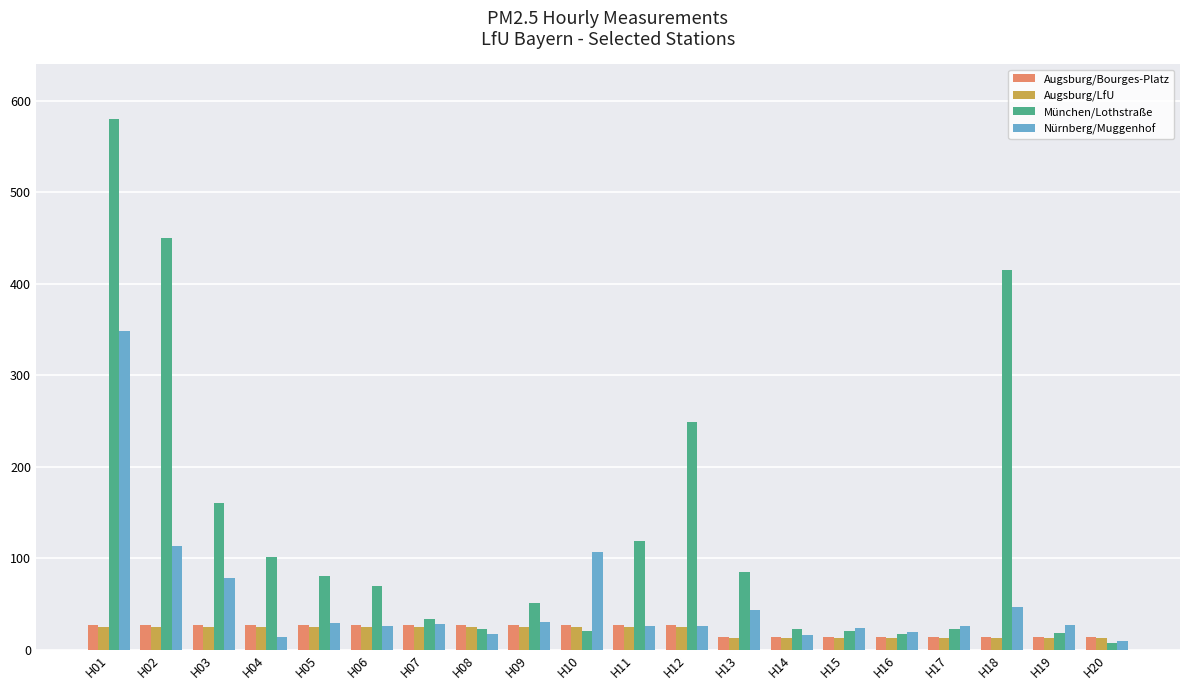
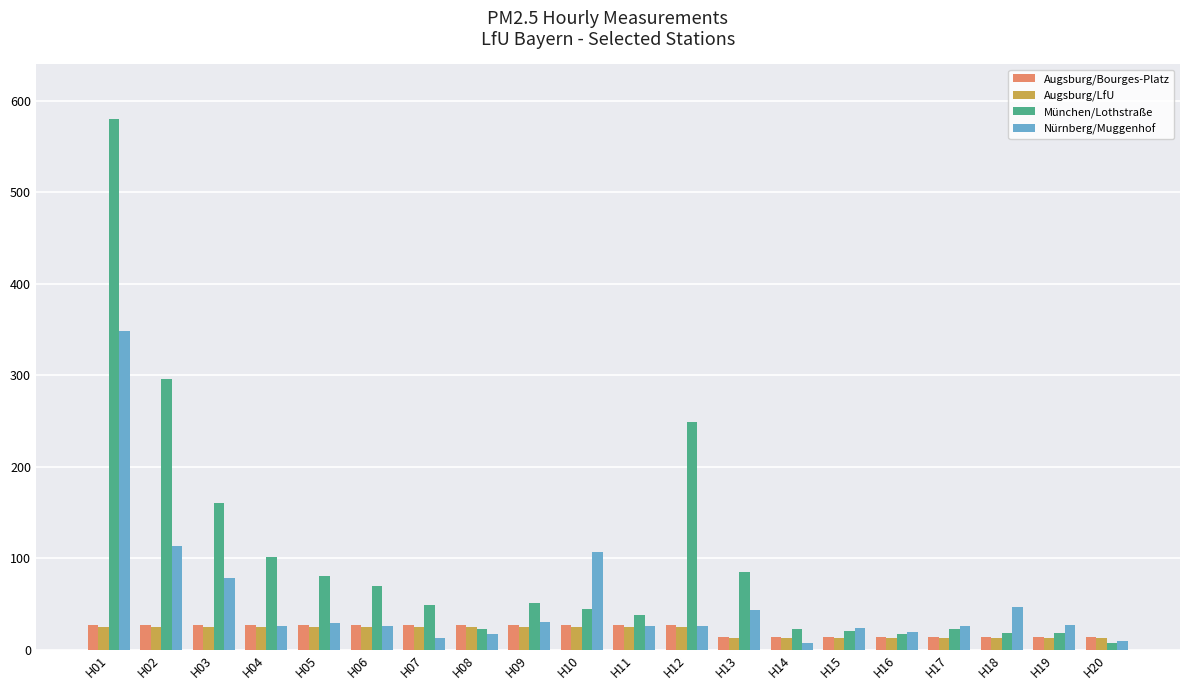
  {
    "München/Lothstraße": {
      "H01": 580,
-     "H02": 450,
+     "H02": 300,
      "H03": 160,
      "H04": 100,
      "H05": 80,
      "H06": 70,
-     "H07": 30,
+     "H07": 50,
      "H08": 20,
      "H09": 50,
-     "H10": 20,
-     "H11": 120,
+     "H10": 40,
+     "H11": 40,
      "H12": 250,
      "H13": 90,
      "H14": 20,
      "H15": 20,
      "H16": 20,
      "H17": 20,
-     "H18": 420,
+     "H18": 20,
      "H19": 20,
      "H20": 10
    },
    "Nürnberg/Muggenhof": {
      "H01": 350,
      "H02": 110,
      "H03": 80,
-     "H04": 10,
+     "H04": 30,
      "H05": 30,
      "H06": 30,
-     "H07": 30,
+     "H07": 10,
      "H08": 20,
      "H09": 30,
      "H10": 110,
      "H11": 30,
      "H12": 30,
      "H13": 40,
-     "H14": 20,
+     "H14": 10,
      "H15": 20,
      "H16": 20,
      "H17": 30,
      "H18": 50,
      "H19": 30,
      "H20": 10
    }
  }
